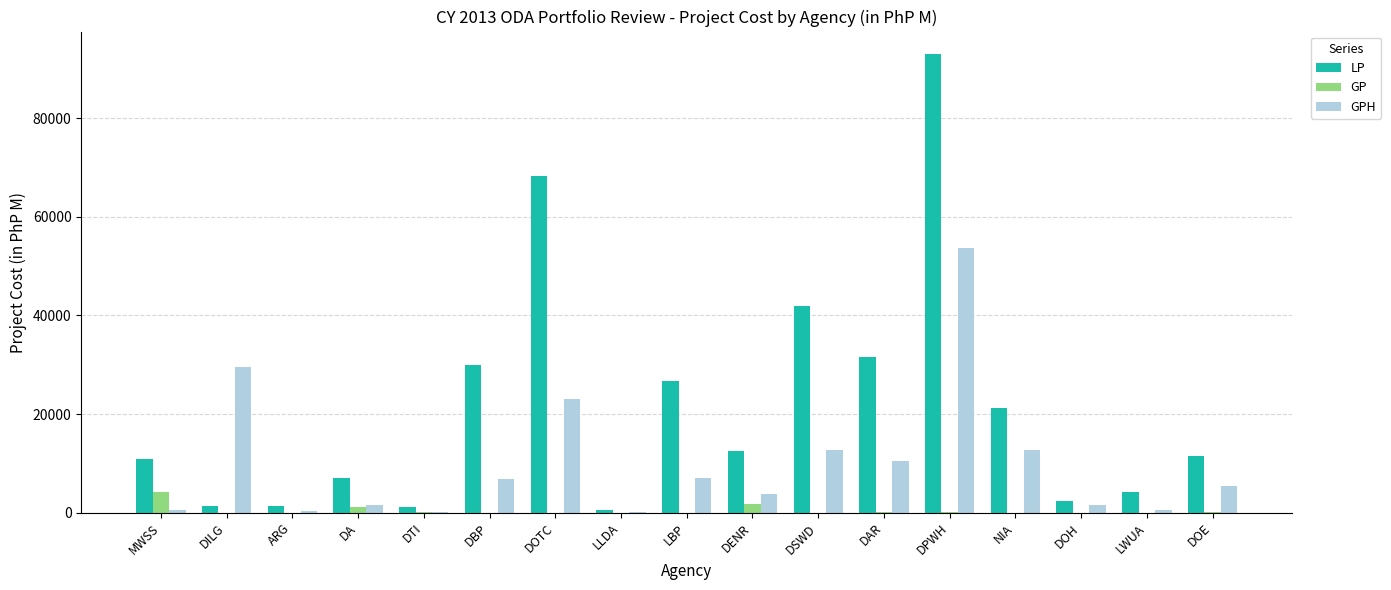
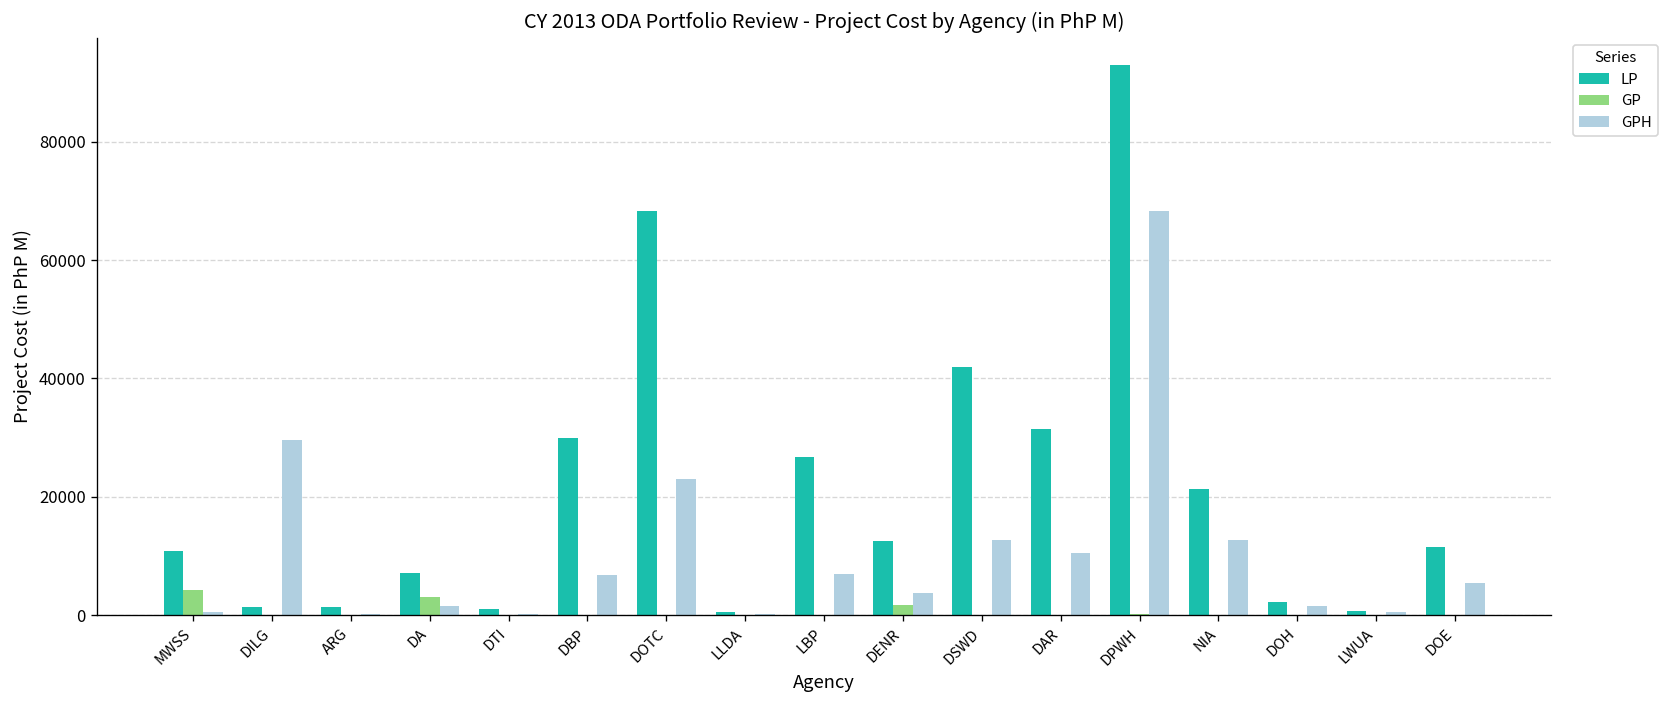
  {
    "LP": {
      "MWSS": 11000,
      "DILG": 1000,
      "ARG": 1000,
      "DA": 7000,
      "DTI": 1000,
      "DBP": 30000,
      "DOTC": 68000,
      "LBP": 27000,
      "DENR": 13000,
      "DSWD": 42000,
      "DAR": 31000,
      "DPWH": 93000,
      "NIA": 21000,
      "DOH": 2000,
-     "LWUA": 4000,
+     "LWUA": 1000,
      "DOE": 11000
    },
    "GP": {
      "MWSS": 4000,
      "DILG": 0,
      "ARG": 0,
-     "DA": 1000,
+     "DA": 3000,
      "DOTC": 0,
      "LLDA": 0,
      "LBP": 0,
      "DENR": 2000,
      "DSWD": 0,
      "NIA": 0,
      "DOH": 0,
      "LWUA": 0
    },
    "GPH": {
      "MWSS": 1000,
      "DILG": 30000,
      "DA": 1000,
      "DBP": 7000,
      "DOTC": 23000,
      "LBP": 7000,
      "DENR": 4000,
      "DSWD": 13000,
      "DAR": 10000,
-     "DPWH": 54000,
+     "DPWH": 68000,
      "NIA": 13000,
      "DOH": 2000,
      "LWUA": 1000,
      "DOE": 5000
    }
  }
